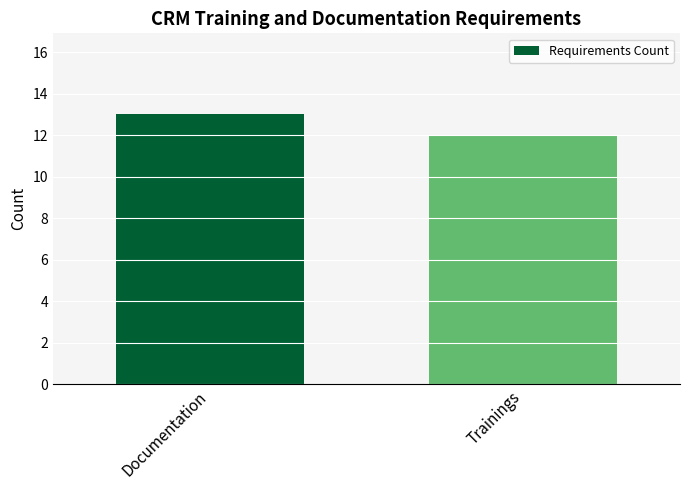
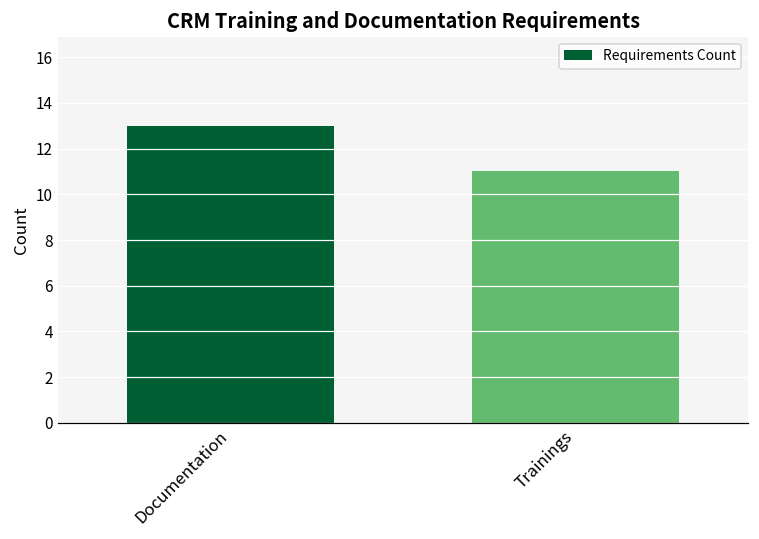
  {
    "Documentation": 13,
-   "Trainings": 12
+   "Trainings": 11
  }
